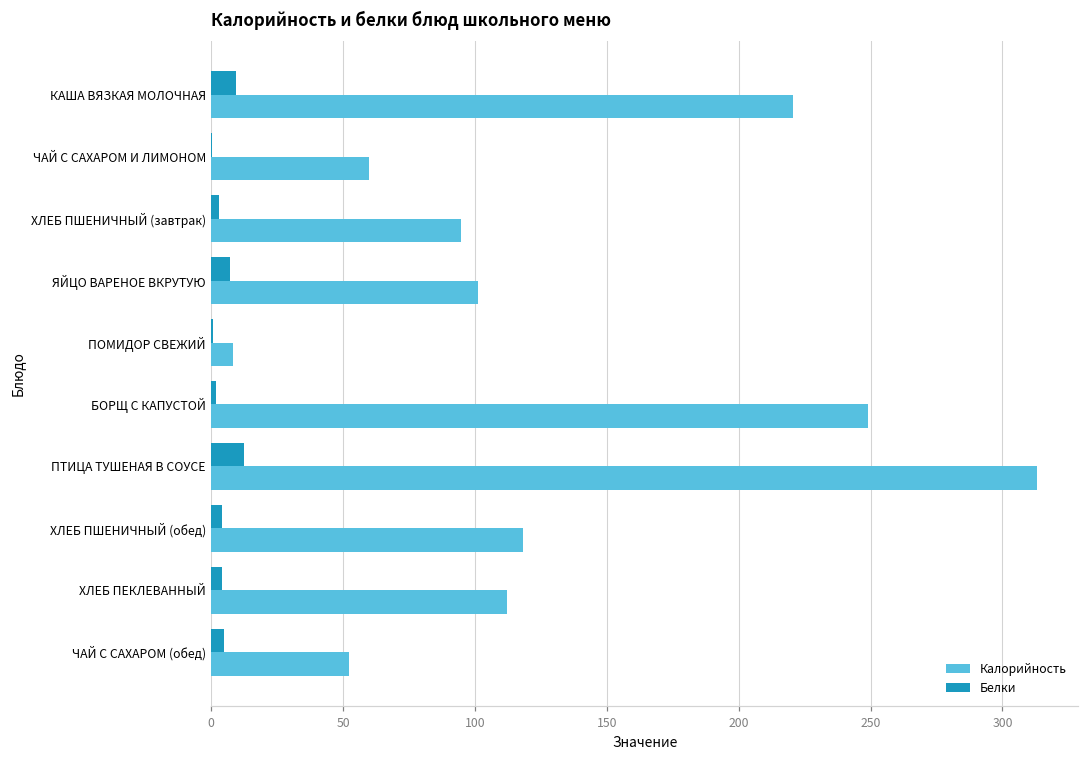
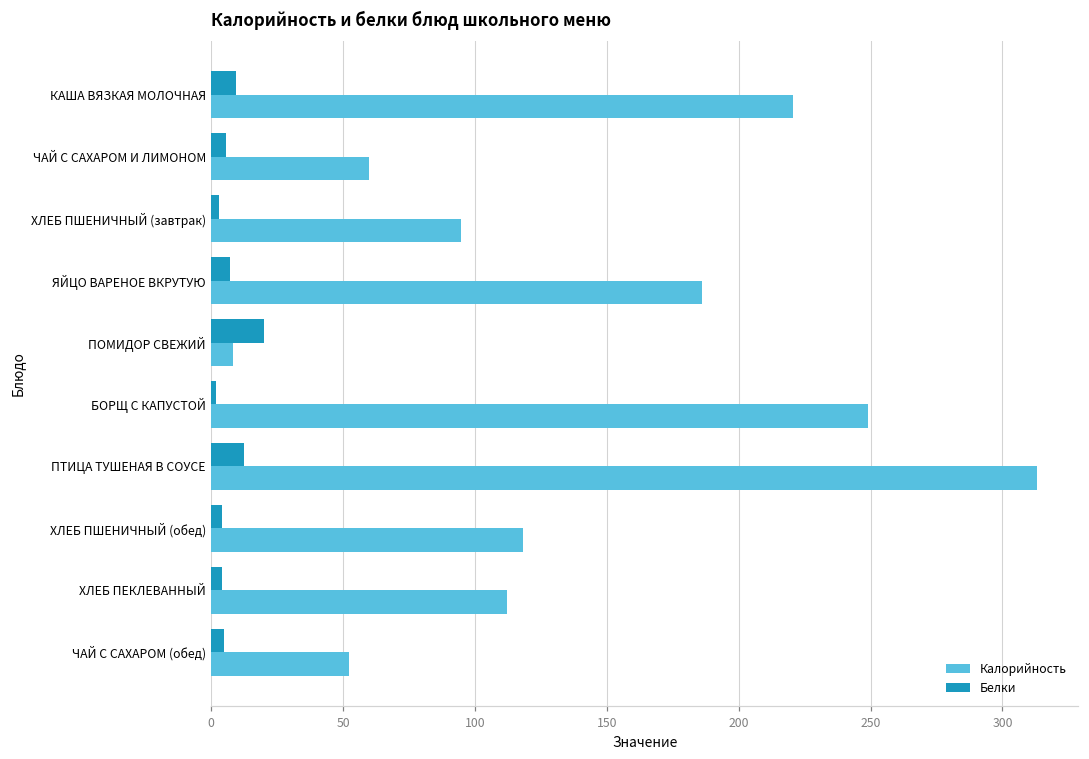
  {
    "Калорийность": {
      "КАША ВЯЗКАЯ МОЛОЧНАЯ": 221,
      "ЧАЙ С САХАРОМ И ЛИМОНОМ": 60,
      "ХЛЕБ ПШЕНИЧНЫЙ (завтрак)": 95,
-     "ЯЙЦО ВАРЕНОЕ ВКРУТУЮ": 101,
+     "ЯЙЦО ВАРЕНОЕ ВКРУТУЮ": 186,
      "ПОМИДОР СВЕЖИЙ": 8,
      "БОРЩ С КАПУСТОЙ": 249,
      "ПТИЦА ТУШЕНАЯ В СОУСЕ": 313,
      "ХЛЕБ ПШЕНИЧНЫЙ (обед)": 118,
      "ХЛЕБ ПЕКЛЕВАННЫЙ": 112,
      "ЧАЙ С САХАРОМ (обед)": 52
    },
    "Белки": {
      "КАША ВЯЗКАЯ МОЛОЧНАЯ": 10,
-     "ЧАЙ С САХАРОМ И ЛИМОНОМ": 0,
+     "ЧАЙ С САХАРОМ И ЛИМОНОМ": 6,
      "ХЛЕБ ПШЕНИЧНЫЙ (завтрак)": 3,
      "ЯЙЦО ВАРЕНОЕ ВКРУТУЮ": 7,
-     "ПОМИДОР СВЕЖИЙ": 1,
+     "ПОМИДОР СВЕЖИЙ": 20,
      "БОРЩ С КАПУСТОЙ": 2,
      "ПТИЦА ТУШЕНАЯ В СОУСЕ": 13,
      "ХЛЕБ ПШЕНИЧНЫЙ (обед)": 4,
      "ХЛЕБ ПЕКЛЕВАННЫЙ": 4,
      "ЧАЙ С САХАРОМ (обед)": 5
    }
  }
